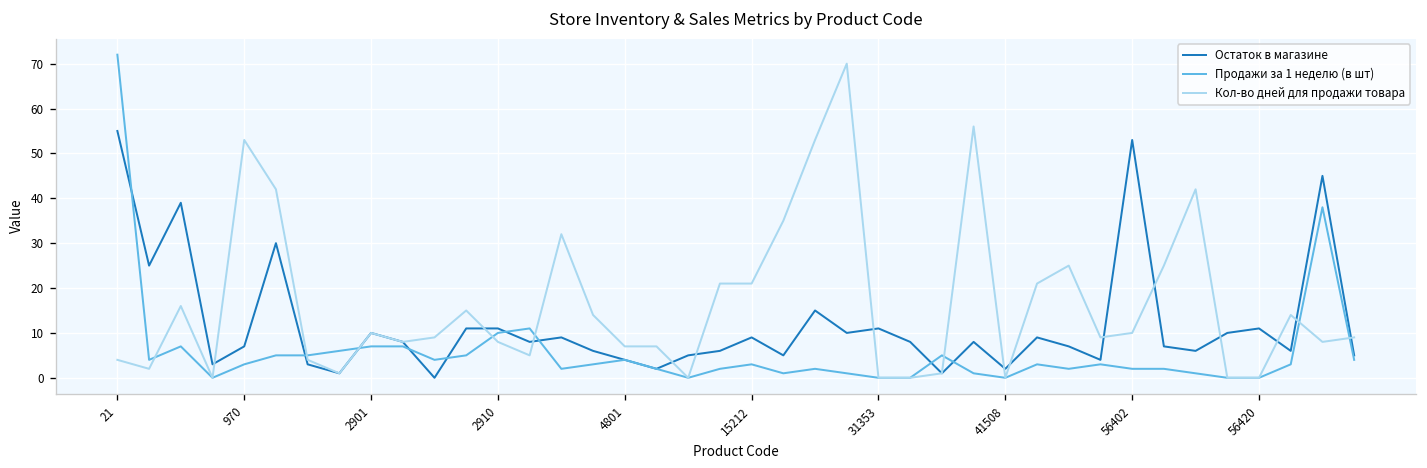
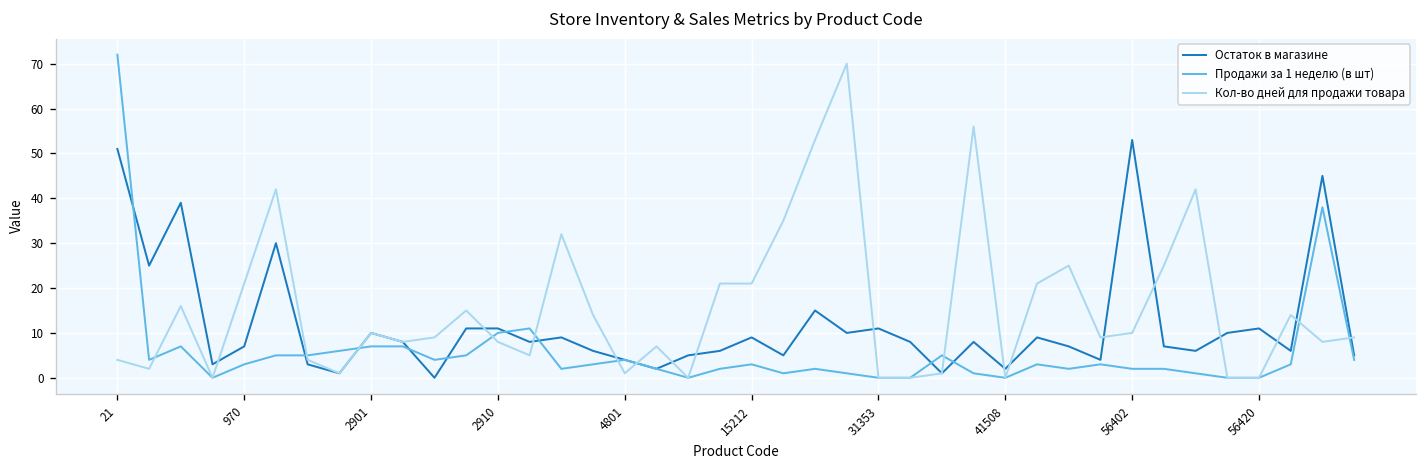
  {
    "Остаток в магазине": {
-     "21": 55,
+     "21": 51,
      "970": 7,
      "2910": 11,
      "15212": 9,
      "31353": 11,
      "41508": 2,
      "56402": 53,
      "56420": 11
    },
    "Продажи за 1 неделю (в шт)": {
      "21": 72,
      "970": 3,
      "2901": 7,
      "2910": 10,
      "15212": 3,
      "56402": 2
    },
    "Кол-во дней для продажи товара": {
      "21": 4,
-     "970": 53,
+     "970": 21,
      "2910": 8,
-     "4801": 7,
+     "4801": 1,
      "15212": 21,
      "56402": 10
    }
  }
